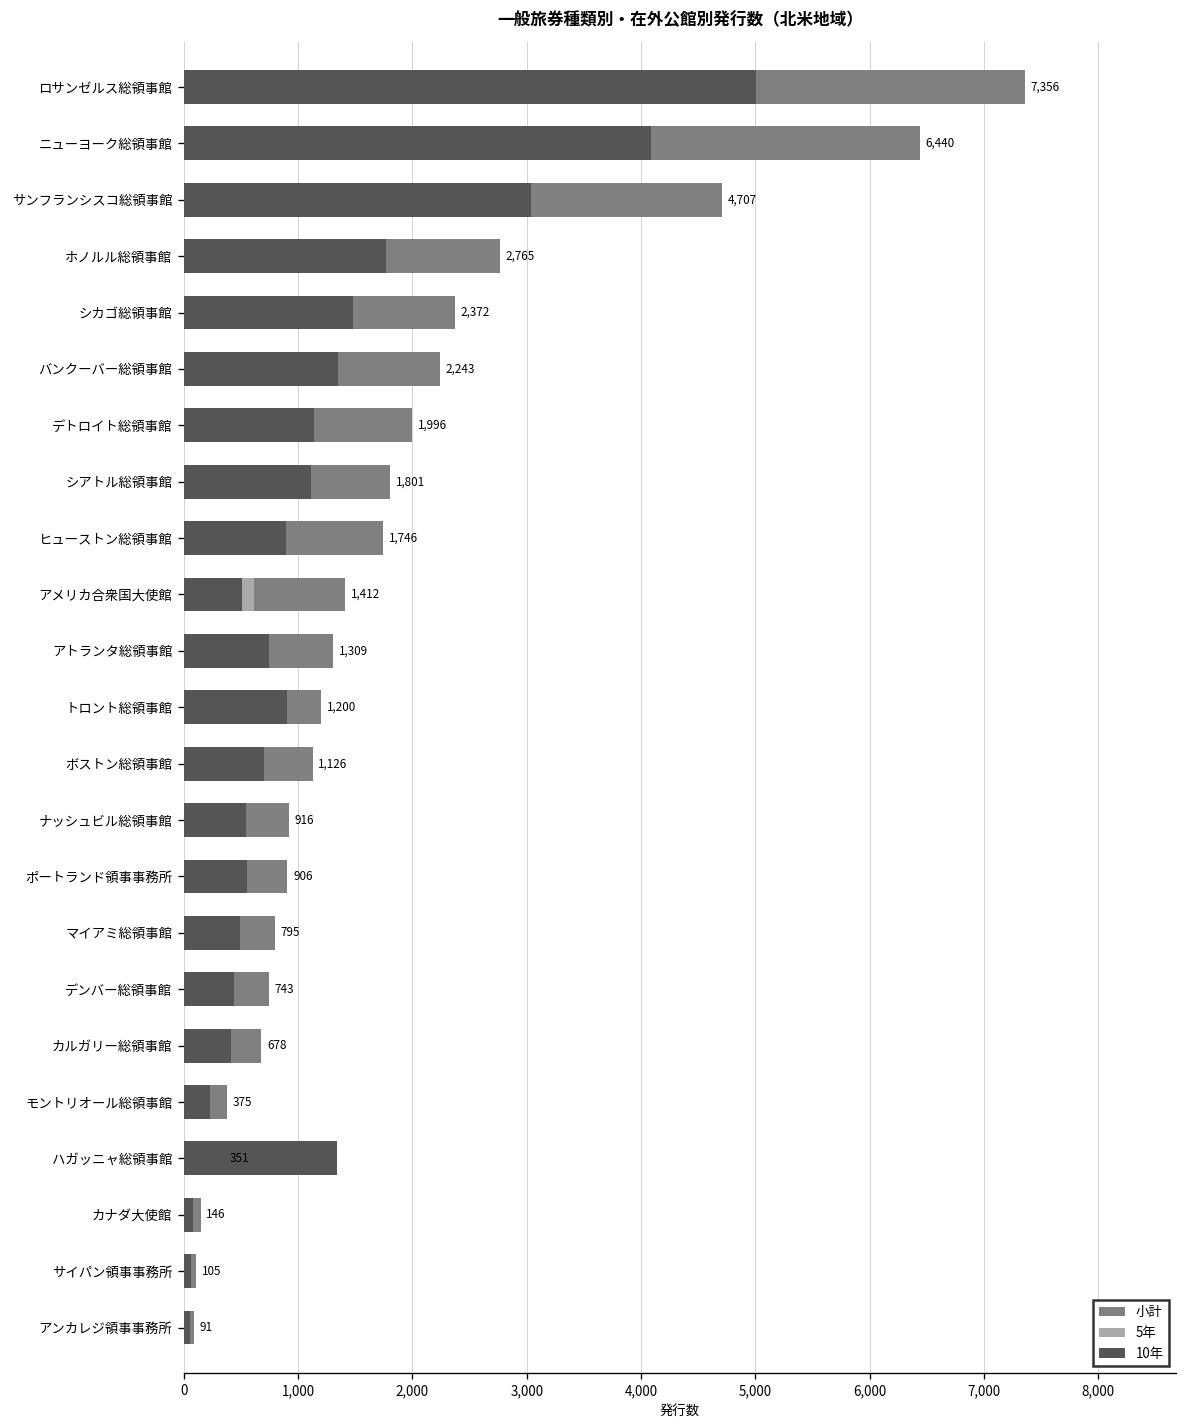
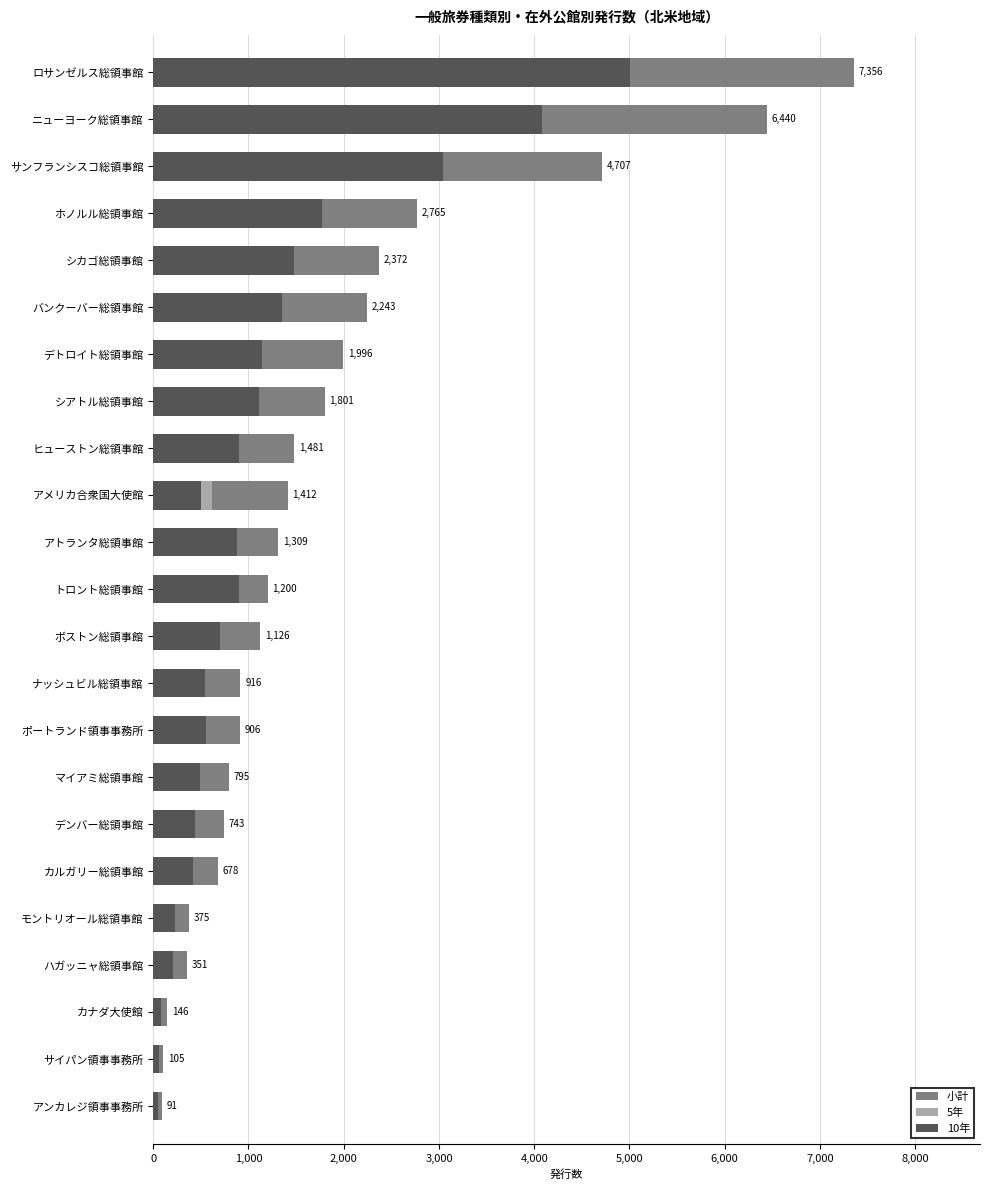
  {
    "小計": {
      "ロサンゼルス総領事館": "7,356",
      "ニューヨーク総領事館": "6,440",
      "サンフランシスコ総領事館": "4,707",
      "ホノルル総領事館": "2,765",
      "シカゴ総領事館": "2,372",
      "バンクーバー総領事館": "2,243",
      "デトロイト総領事館": "1,996",
      "シアトル総領事館": "1,801",
-     "ヒューストン総領事館": "1,746",
+     "ヒューストン総領事館": "1,481",
      "アメリカ合衆国大使館": "1,412",
      "アトランタ総領事館": "1,309",
      "トロント総領事館": "1,200",
      "ボストン総領事館": "1,126",
      "ナッシュビル総領事館": "916",
      "ポートランド領事事務所": "906",
      "マイアミ総領事館": "795",
      "デンバー総領事館": "743",
      "カルガリー総領事館": "678",
      "モントリオール総領事館": "375",
      "カナダ大使館": "146",
      "サイパン領事事務所": "105",
      "アンカレジ領事事務所": "91"
    },
    "10年": {
-     "アトランタ総領事館": "700",
-     "ハガッニャ総領事館": "1,300"
+     "アトランタ総領事館": "900",
+     "ハガッニャ総領事館": "200"
    }
  }
